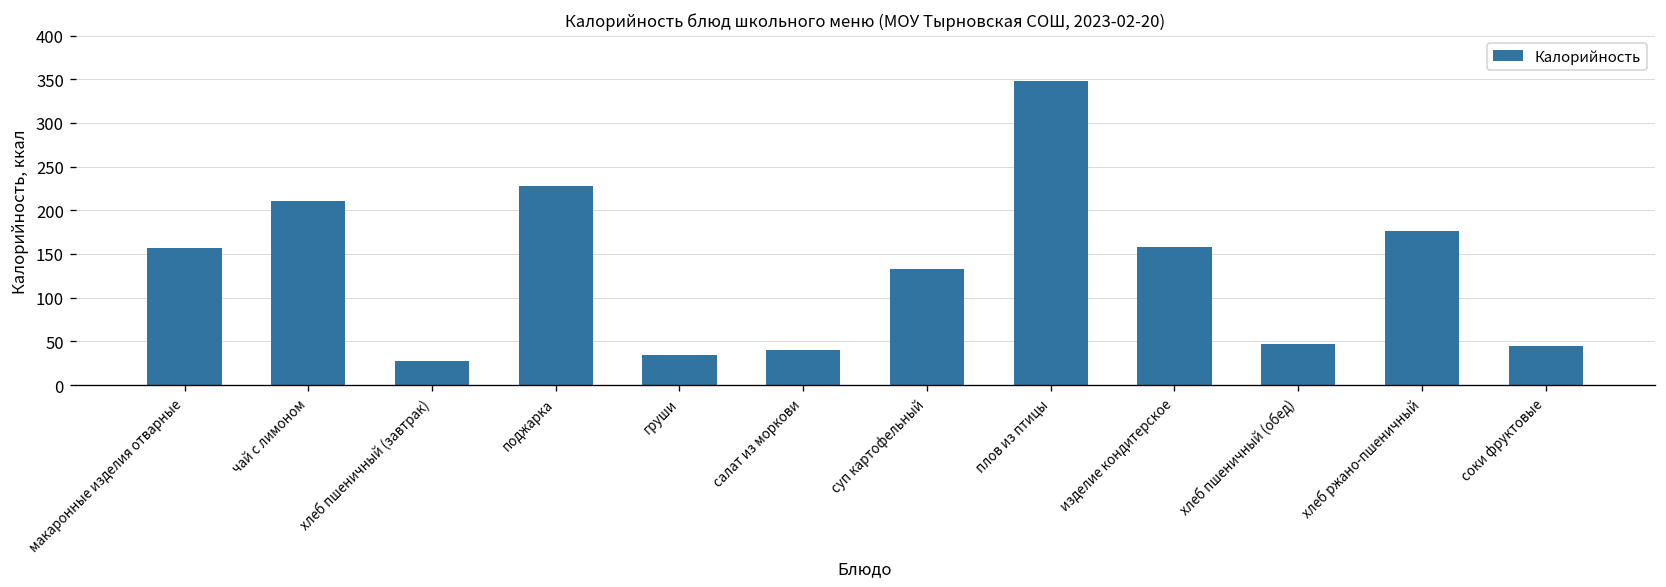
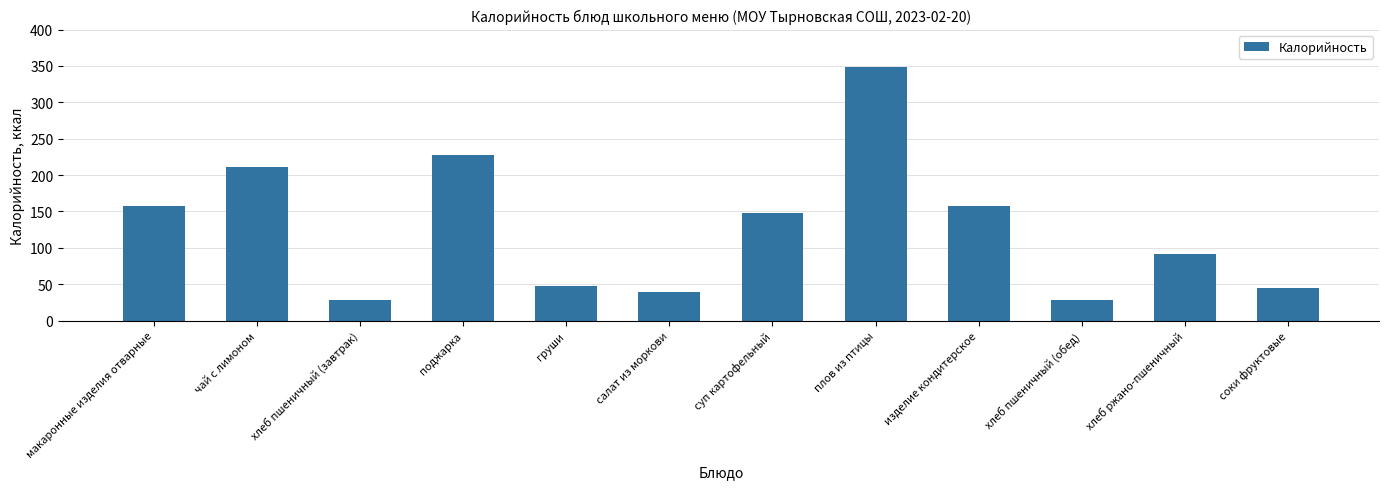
  {
    "макаронные изделия отварные": 160,
    "чай с лимоном": 210,
    "хлеб пшеничный (завтрак)": 30,
    "поджарка": 230,
-   "груши": 30,
+   "груши": 50,
    "салат из моркови": 40,
-   "суп картофельный": 130,
+   "суп картофельный": 150,
    "плов из птицы": 350,
    "изделие кондитерское": 160,
-   "хлеб пшеничный (обед)": 50,
-   "хлеб ржано-пшеничный": 180,
+   "хлеб пшеничный (обед)": 30,
+   "хлеб ржано-пшеничный": 90,
    "соки фруктовые": 40
  }
